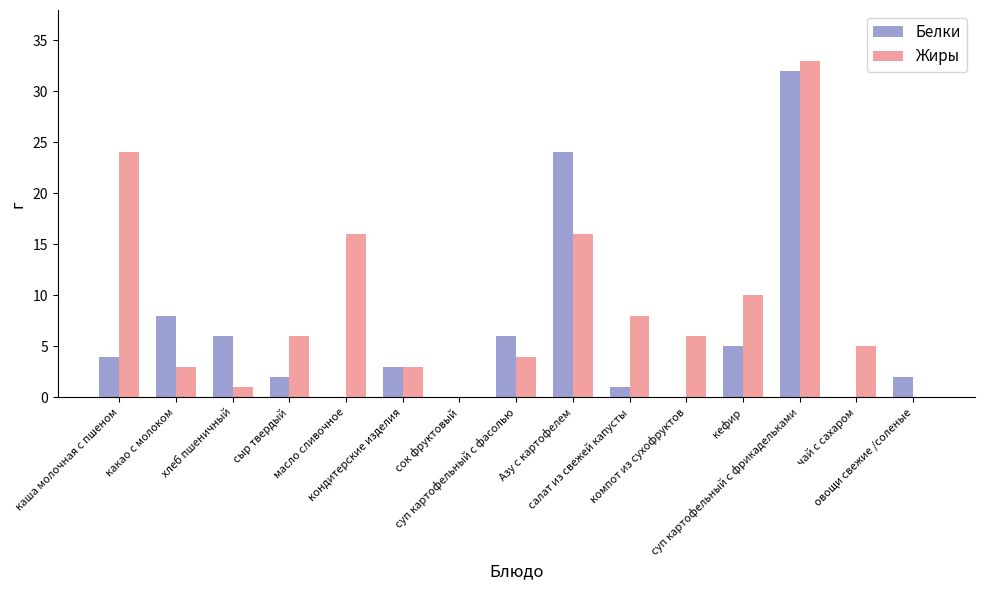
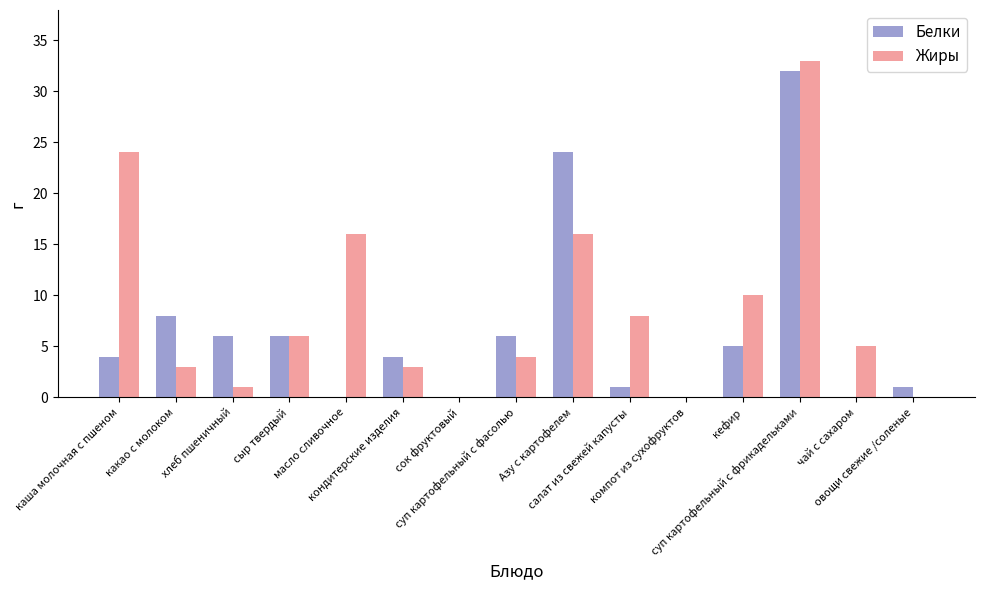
  {
    "Белки": {
      "каша молочная с пшеном": 4,
      "какао с молоком": 8,
      "хлеб пшеничный": 6,
-     "сыр твердый": 2,
+     "сыр твердый": 6,
      "масло сливочное": 0,
-     "кондитерские изделия": 3,
+     "кондитерские изделия": 4,
      "сок фруктовый": 0,
      "суп картофельный с фасолью": 6,
      "Азу с картофелем": 24,
      "салат из свежей капусты": 1,
      "компот из сухофруктов": 0,
      "кефир": 5,
      "суп картофельный с фрикадельками": 32,
      "чай с сахаром": 0,
-     "овощи свежие /соленые": 2
+     "овощи свежие /соленые": 1
    },
    "Жиры": {
      "каша молочная с пшеном": 24,
      "какао с молоком": 3,
      "хлеб пшеничный": 1,
      "сыр твердый": 6,
      "масло сливочное": 16,
      "кондитерские изделия": 3,
      "сок фруктовый": 0,
      "суп картофельный с фасолью": 4,
      "Азу с картофелем": 16,
      "салат из свежей капусты": 8,
-     "компот из сухофруктов": 6,
+     "компот из сухофруктов": 0,
      "кефир": 10,
      "суп картофельный с фрикадельками": 33,
      "чай с сахаром": 5,
      "овощи свежие /соленые": 0
    }
  }
